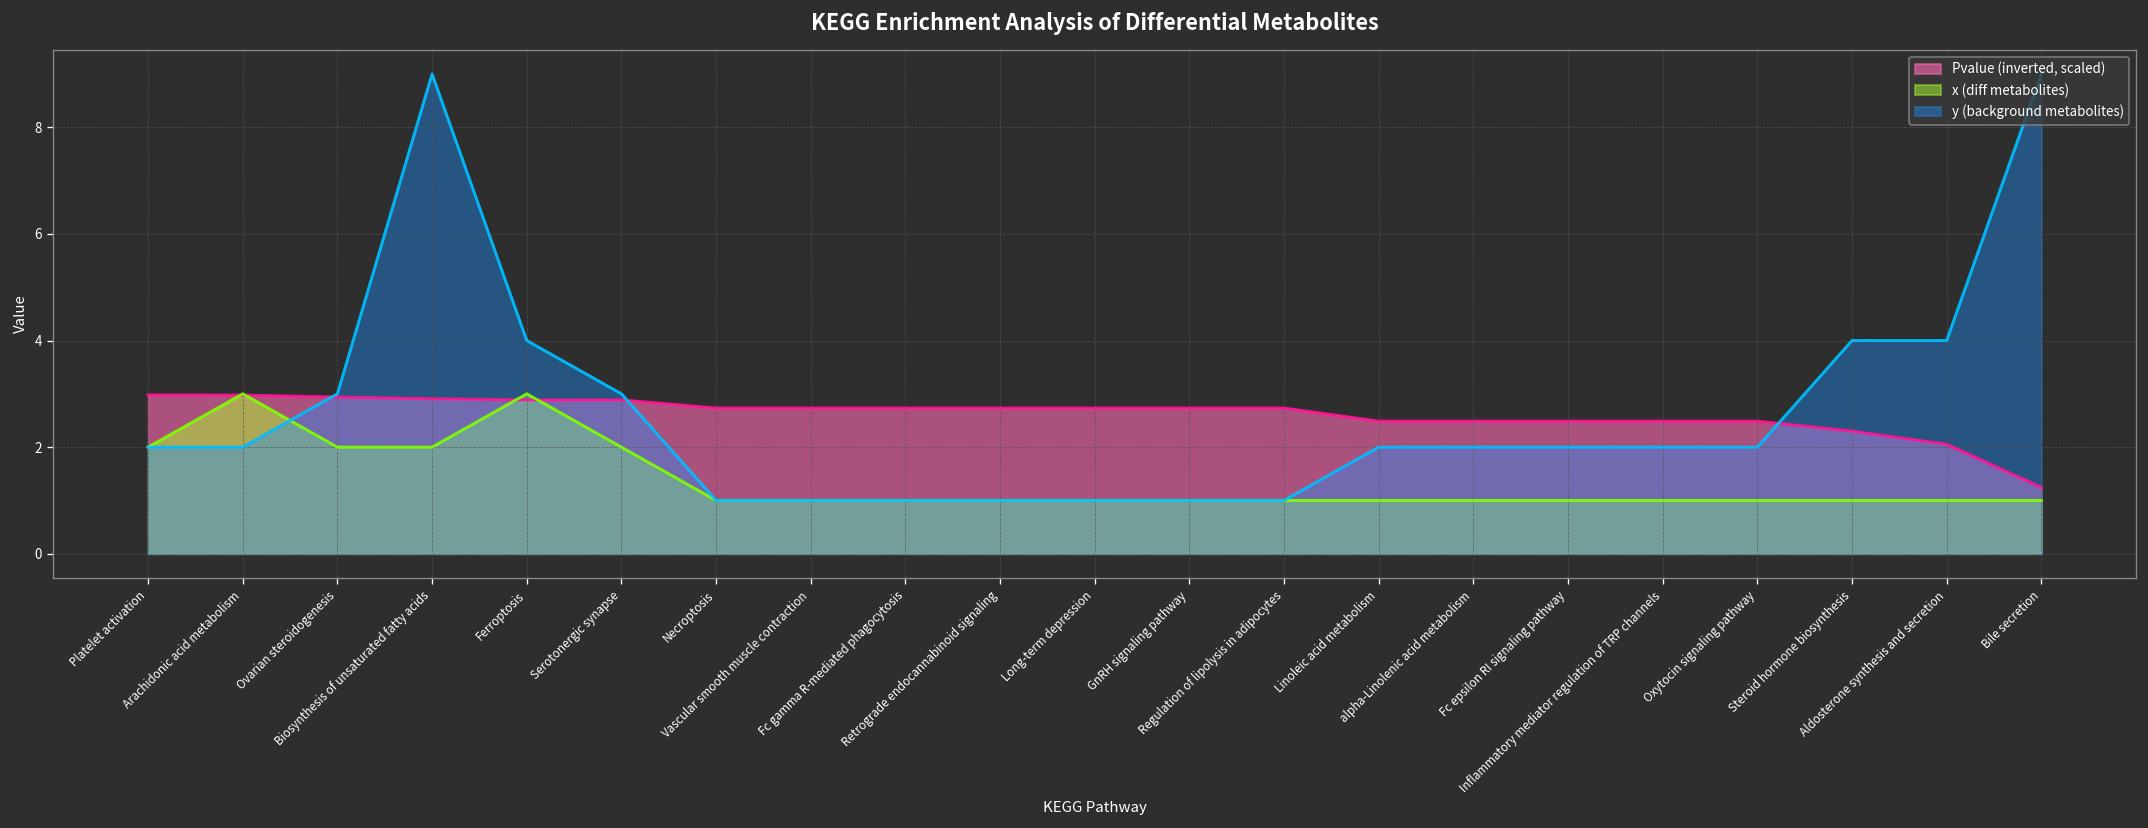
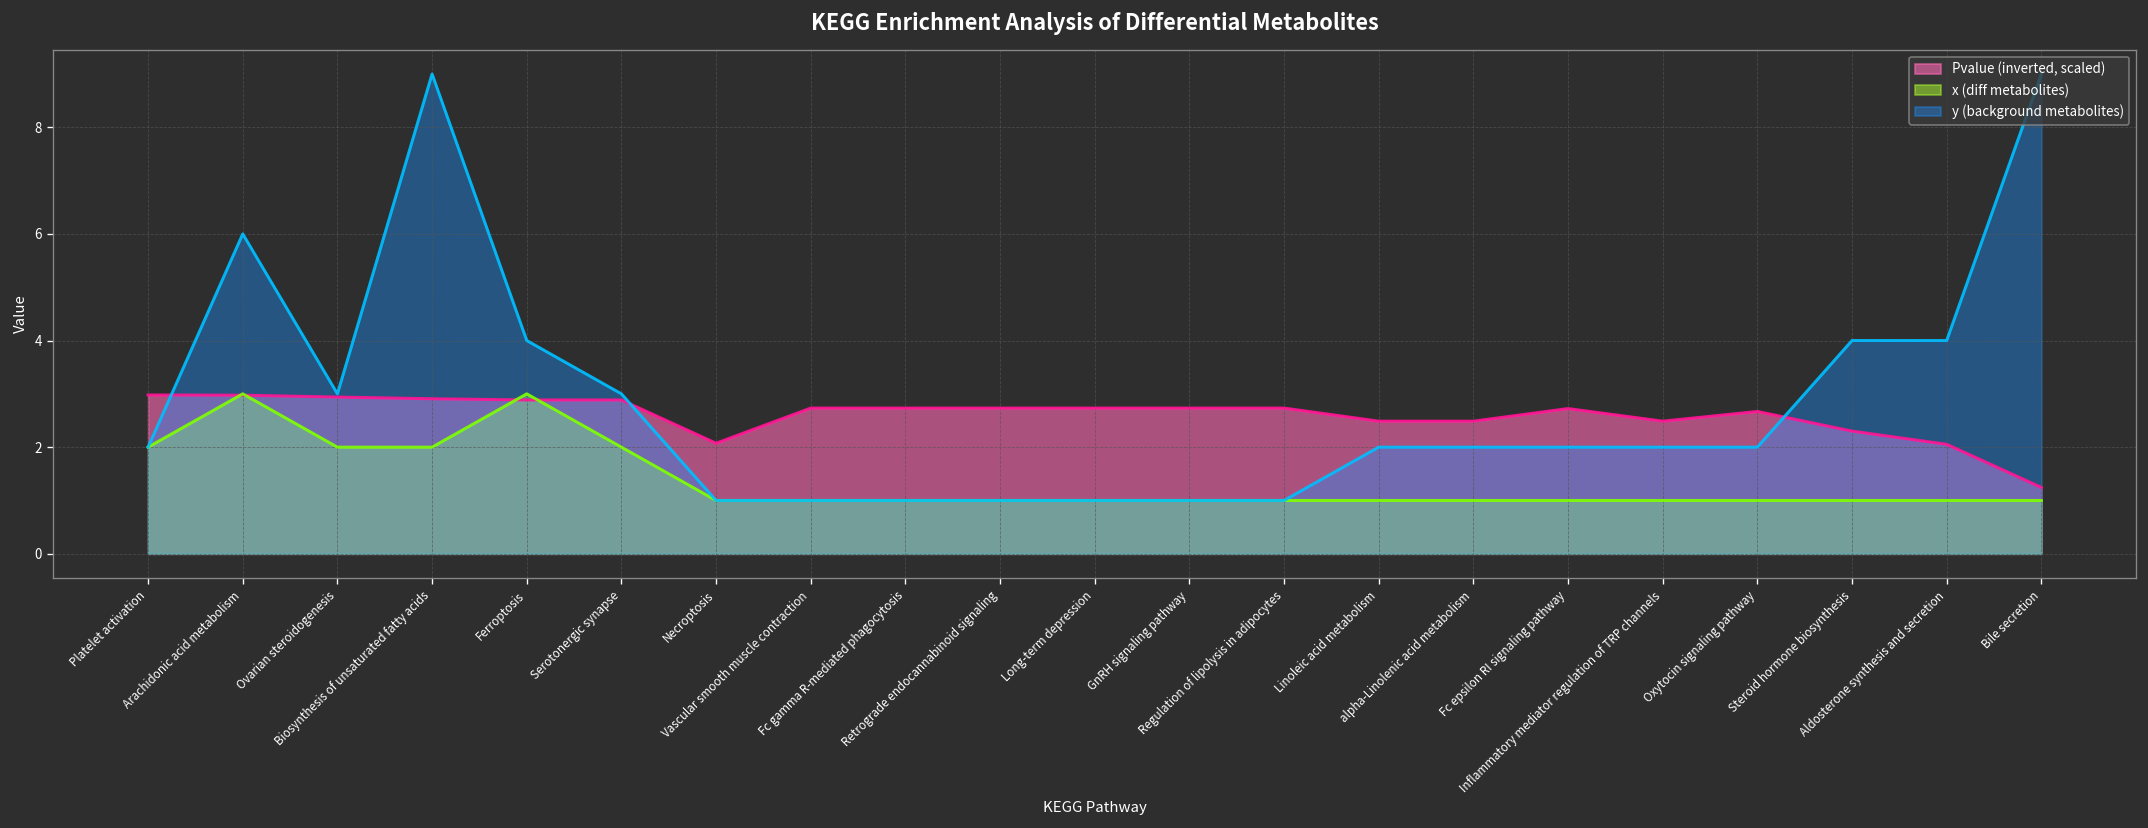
  {
    "Pvalue (inverted, scaled)": {
      "Platelet activation": 3.0,
      "Ovarian steroidogenesis": 2.9,
      "Biosynthesis of unsaturated fatty acids": 2.9,
      "Ferroptosis": 2.9,
      "Serotonergic synapse": 2.9,
-     "Necroptosis": 2.7,
+     "Necroptosis": 2.1,
      "Vascular smooth muscle contraction": 2.7,
      "Fc gamma R-mediated phagocytosis": 2.7,
      "Retrograde endocannabinoid signaling": 2.7,
      "Long-term depression": 2.7,
      "GnRH signaling pathway": 2.7,
      "Regulation of lipolysis in adipocytes": 2.7,
      "Linoleic acid metabolism": 2.5,
      "alpha-Linolenic acid metabolism": 2.5,
-     "Fc epsilon RI signaling pathway": 2.5,
+     "Fc epsilon RI signaling pathway": 2.7,
      "Inflammatory mediator regulation of TRP channels": 2.5,
-     "Oxytocin signaling pathway": 2.5,
+     "Oxytocin signaling pathway": 2.7,
      "Steroid hormone biosynthesis": 2.3,
      "Aldosterone synthesis and secretion": 2.1,
      "Bile secretion": 1.2
    },
    "x (diff metabolites)": {
      "Ovarian steroidogenesis": 2.0,
      "Biosynthesis of unsaturated fatty acids": 2.0,
      "Ferroptosis": 3.0,
      "Serotonergic synapse": 2.0,
      "Linoleic acid metabolism": 1.0,
      "alpha-Linolenic acid metabolism": 1.0,
      "Fc epsilon RI signaling pathway": 1.0,
      "Inflammatory mediator regulation of TRP channels": 1.0,
      "Oxytocin signaling pathway": 1.0,
      "Steroid hormone biosynthesis": 1.0,
      "Aldosterone synthesis and secretion": 1.0,
      "Bile secretion": 1.0
    },
    "y (background metabolites)": {
-     "Arachidonic acid metabolism": 2,
+     "Arachidonic acid metabolism": 6,
      "Ovarian steroidogenesis": 3,
      "Biosynthesis of unsaturated fatty acids": 9,
      "Ferroptosis": 4,
      "Serotonergic synapse": 3,
      "Linoleic acid metabolism": 2,
      "alpha-Linolenic acid metabolism": 2,
      "Fc epsilon RI signaling pathway": 2,
      "Inflammatory mediator regulation of TRP channels": 2,
      "Oxytocin signaling pathway": 2,
      "Steroid hormone biosynthesis": 4,
      "Aldosterone synthesis and secretion": 4
    }
  }
